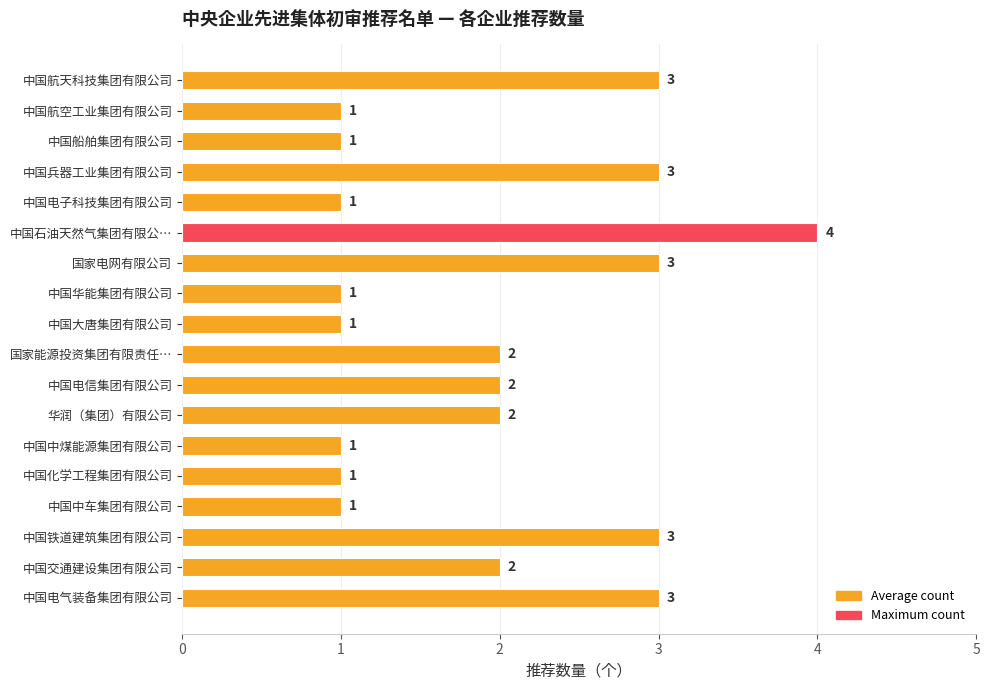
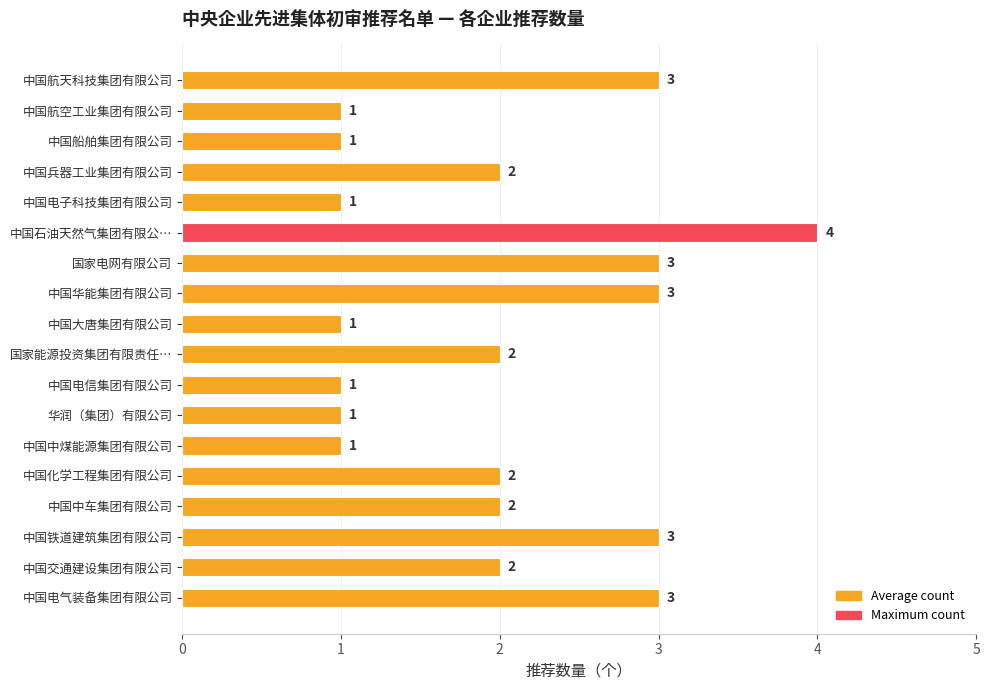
  {
    "中国航天科技集团有限公司": 3,
    "中国航空工业集团有限公司": 1,
    "中国船舶集团有限公司": 1,
-   "中国兵器工业集团有限公司": 3,
+   "中国兵器工业集团有限公司": 2,
    "中国电子科技集团有限公司": 1,
    "中国石油天然气集团有限公…": 4,
    "国家电网有限公司": 3,
-   "中国华能集团有限公司": 1,
+   "中国华能集团有限公司": 3,
    "中国大唐集团有限公司": 1,
    "国家能源投资集团有限责任…": 2,
-   "中国电信集团有限公司": 2,
-   "华润（集团）有限公司": 2,
+   "中国电信集团有限公司": 1,
+   "华润（集团）有限公司": 1,
    "中国中煤能源集团有限公司": 1,
-   "中国化学工程集团有限公司": 1,
-   "中国中车集团有限公司": 1,
+   "中国化学工程集团有限公司": 2,
+   "中国中车集团有限公司": 2,
    "中国铁道建筑集团有限公司": 3,
    "中国交通建设集团有限公司": 2,
    "中国电气装备集团有限公司": 3
  }
